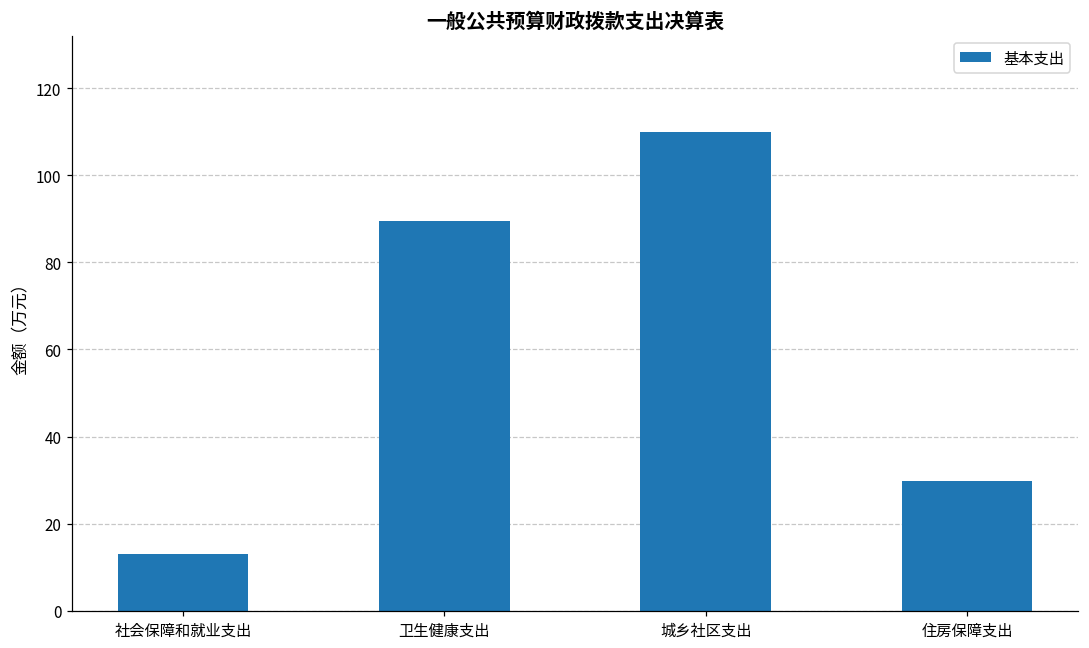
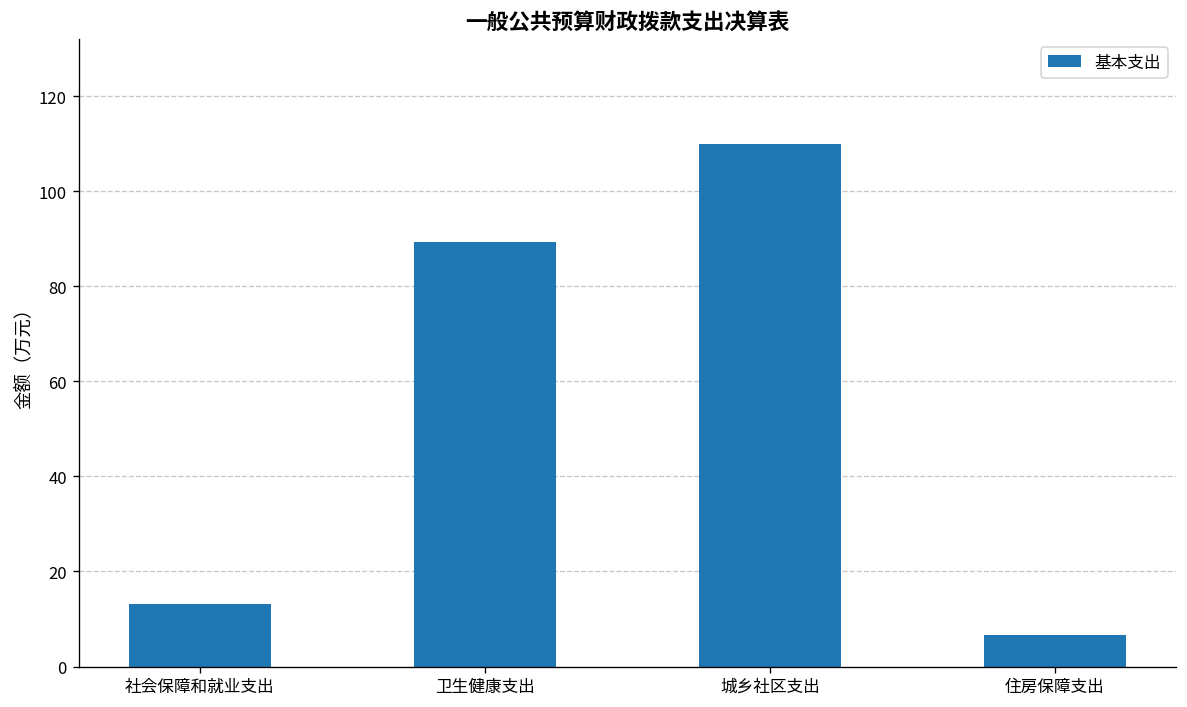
  {
    "社会保障和就业支出": 13,
    "卫生健康支出": 89,
    "城乡社区支出": 110,
-   "住房保障支出": 30
+   "住房保障支出": 7
  }
